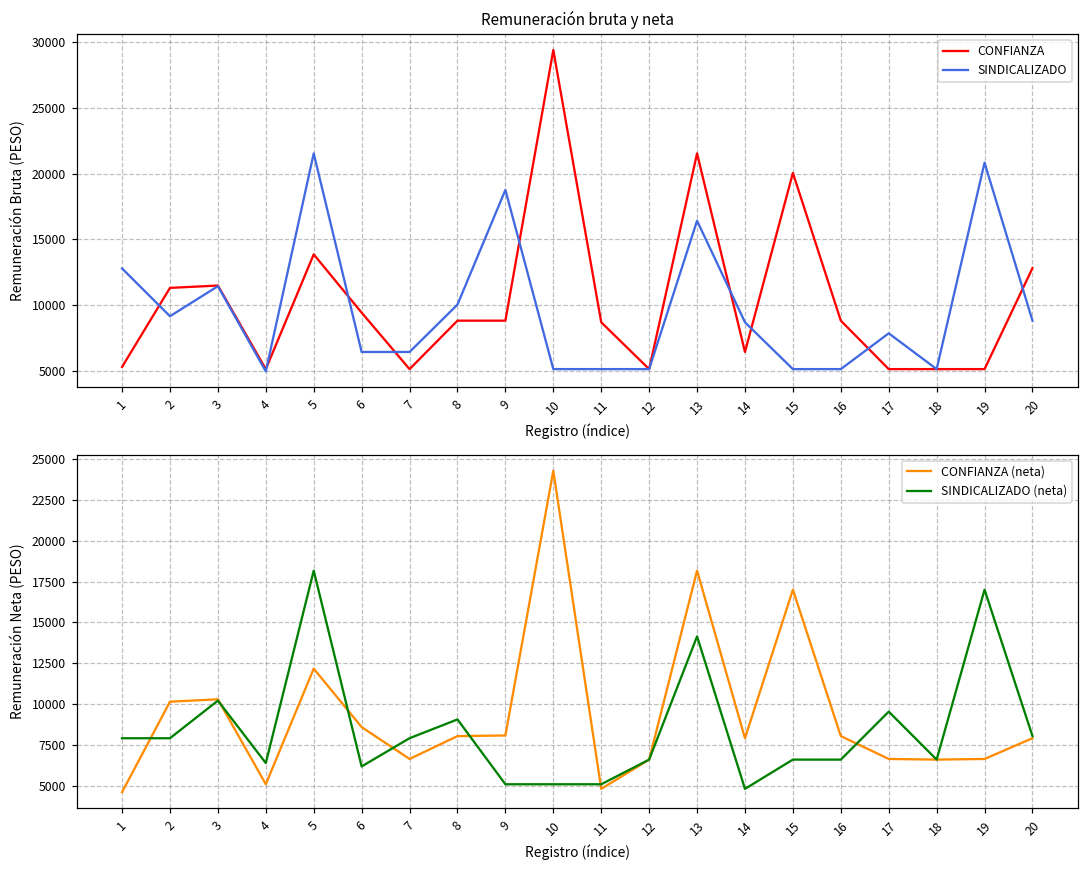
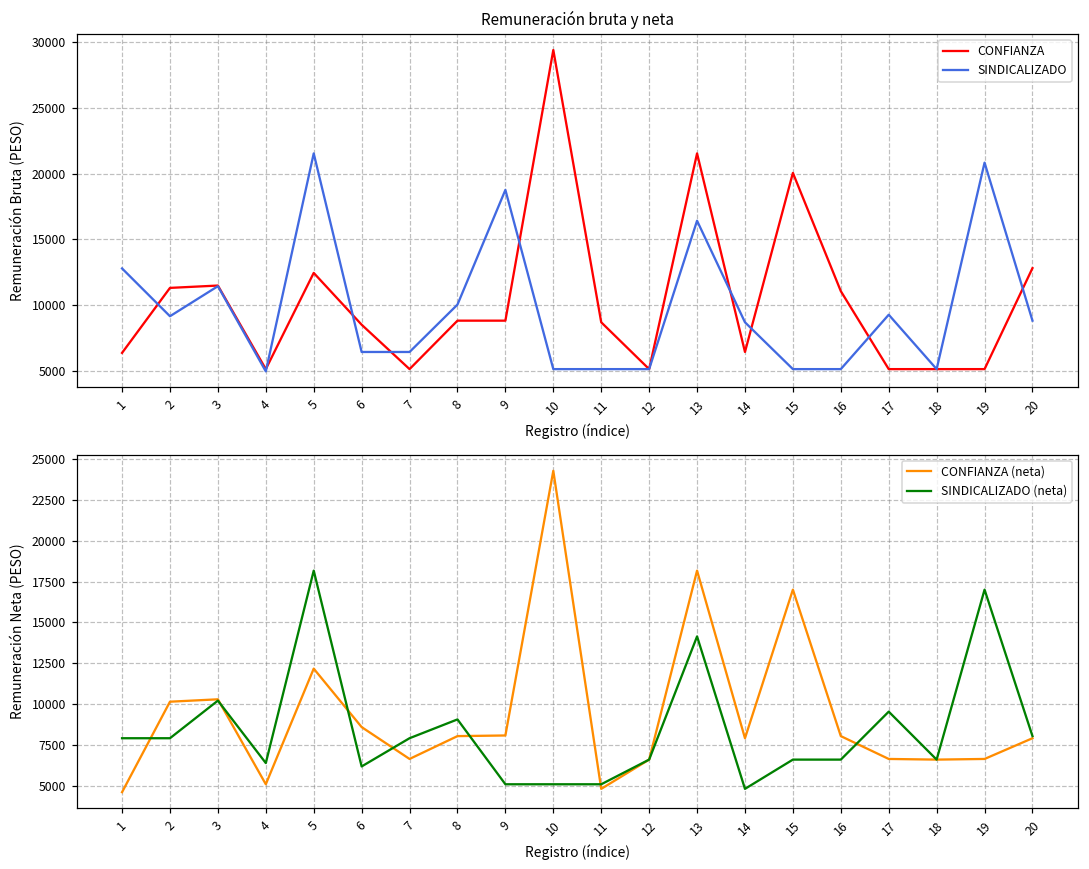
  {
    "Remuneración bruta y neta": {
      "CONFIANZA": {
-       "1": 5300,
+       "1": 6400,
        "2": 11300,
-       "5": 13900,
-       "6": 9400,
+       "5": 12500,
+       "6": 8500,
        "7": 5200,
        "8": 8800,
        "9": 8800,
        "10": 29400,
        "11": 8700,
        "13": 21500,
        "14": 6500,
        "15": 20000,
-       "16": 8800,
+       "16": 11100,
        "17": 5200,
        "19": 5200,
        "20": 12800
      },
      "SINDICALIZADO": {
        "1": 12800,
        "2": 9200,
        "5": 21500,
        "6": 6500,
        "7": 6500,
        "8": 10100,
        "9": 18800,
        "10": 5200,
        "11": 5200,
        "13": 16400,
        "14": 8700,
        "15": 5200,
        "16": 5200,
-       "17": 7900,
+       "17": 9300,
        "19": 20800,
        "20": 8800
      }
    }
  }
